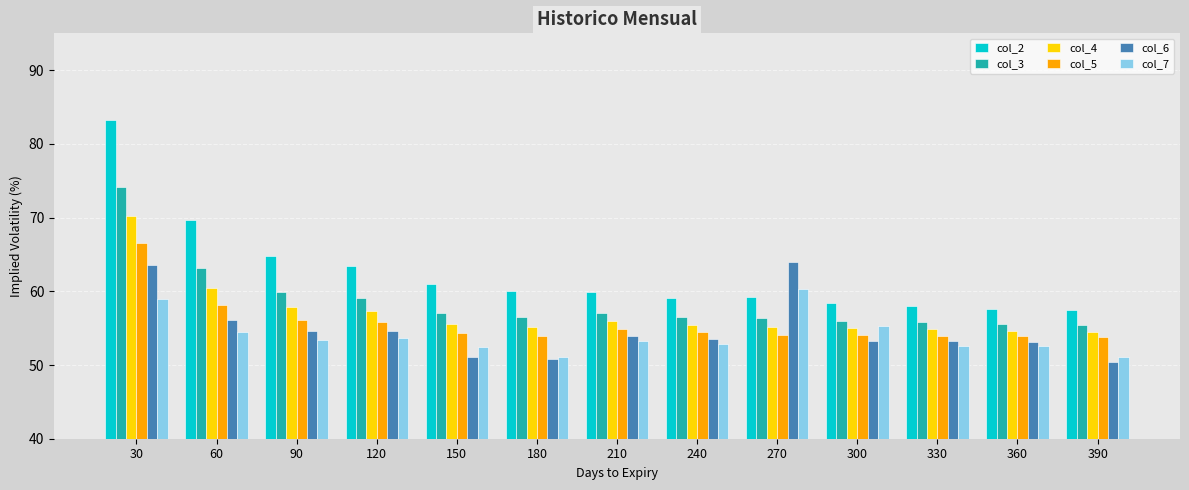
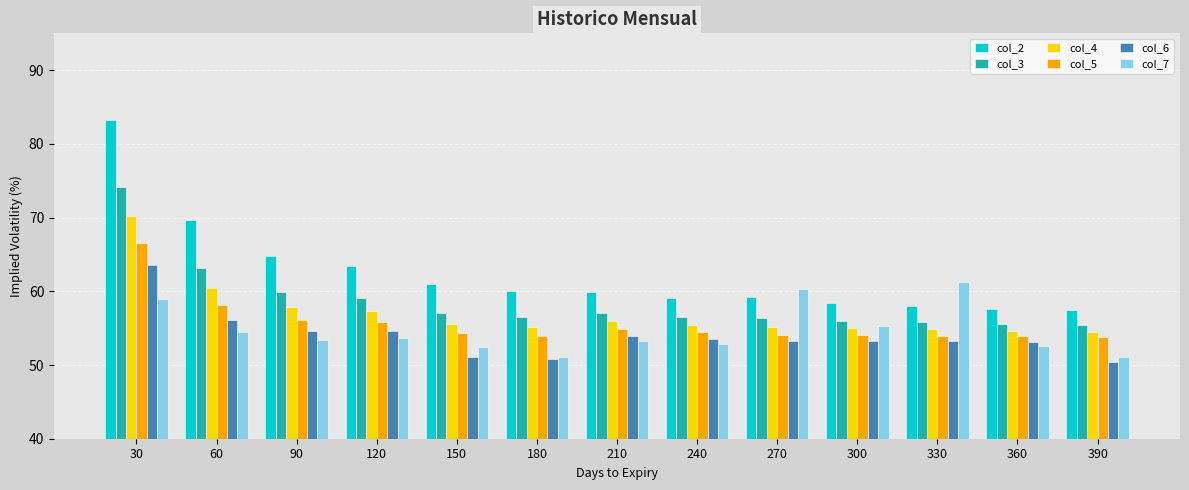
  {
    "col_6": {
      "30": 64,
      "60": 56,
      "90": 55,
      "120": 55,
      "150": 51,
      "180": 51,
      "210": 54,
      "240": 54,
-     "270": 64,
+     "270": 53,
      "300": 53,
      "330": 53,
      "360": 53,
      "390": 50
    },
    "col_7": {
      "30": 59,
      "60": 55,
      "90": 53,
      "120": 54,
      "150": 52,
      "180": 51,
      "210": 53,
      "240": 53,
      "270": 60,
      "300": 55,
-     "330": 53,
+     "330": 61,
      "360": 53,
      "390": 51
    }
  }
